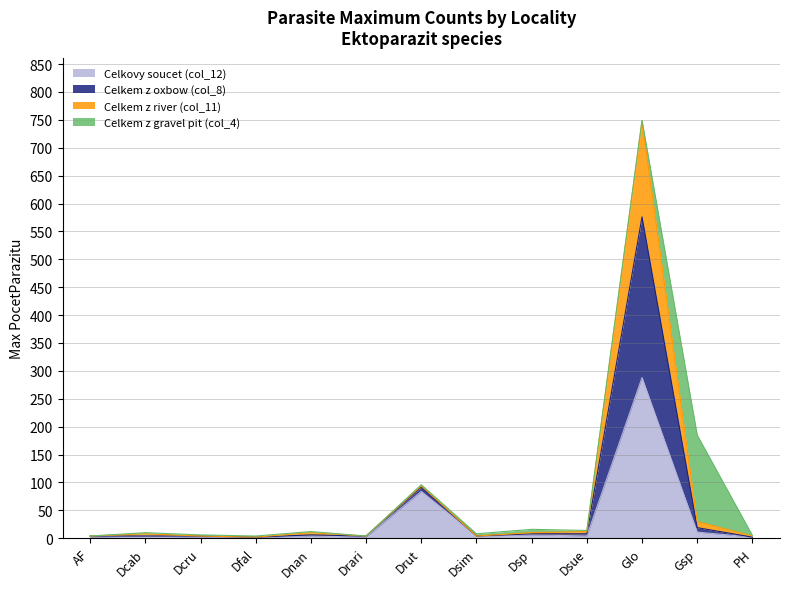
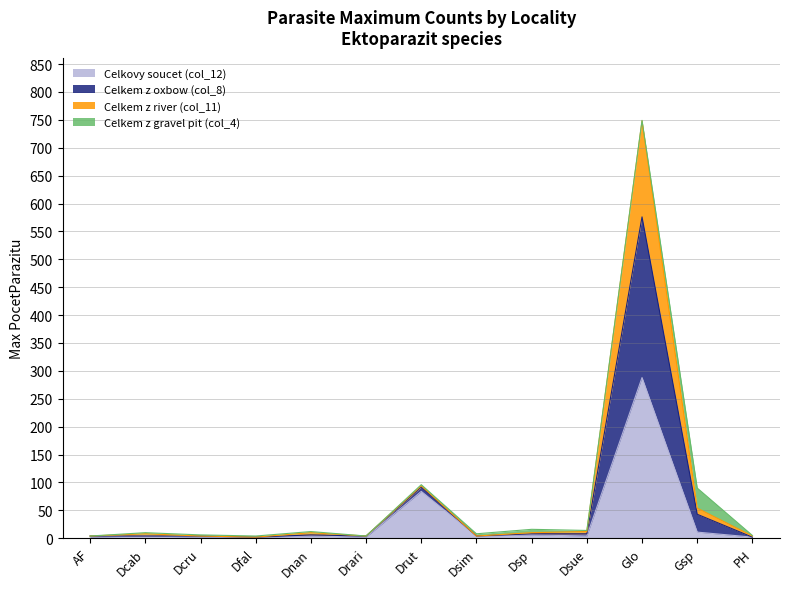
  {
    "Celkovy soucet (col_12)": {
      "Drut": 80,
      "Glo": 290,
      "Gsp": 10
    },
    "Celkem z oxbow (col_8)": {
      "Glo": 290,
-     "Gsp": 10
+     "Gsp": 30
    },
    "Celkem z river (col_11)": {
      "Gsp": 10
    },
    "Celkem z gravel pit (col_4)": {
      "Dsp": 10,
-     "Gsp": 160
+     "Gsp": 40
    }
  }
